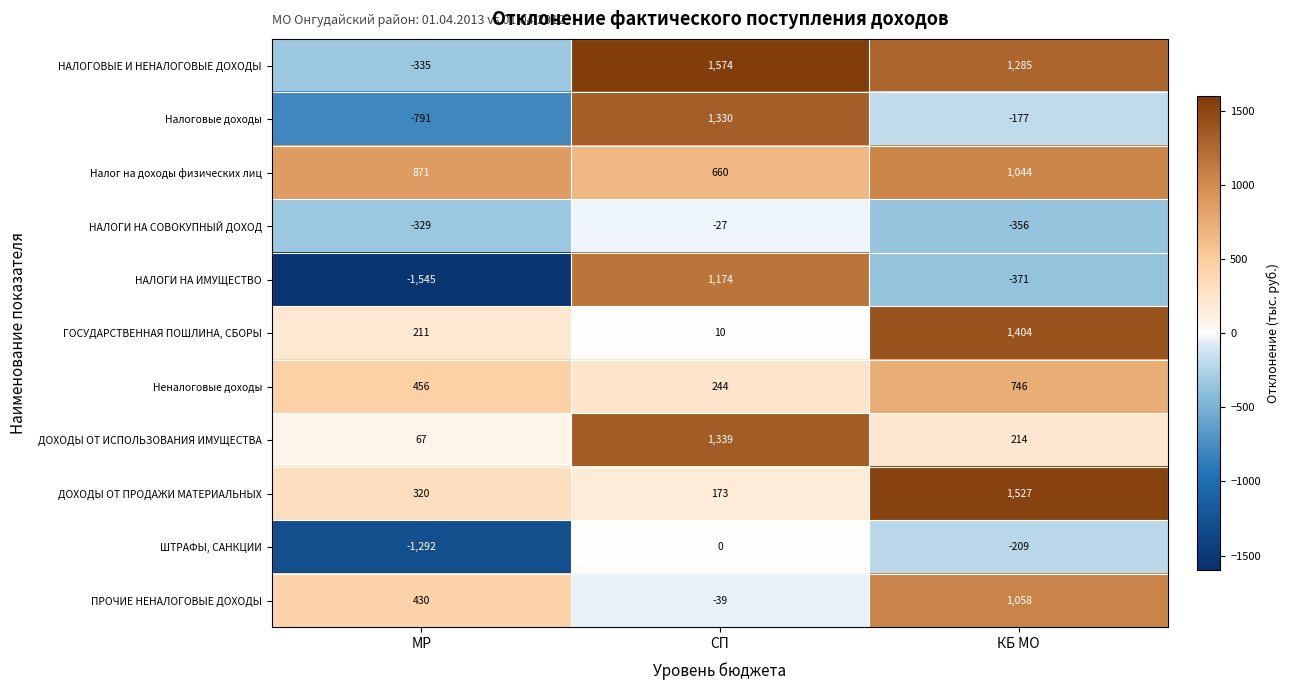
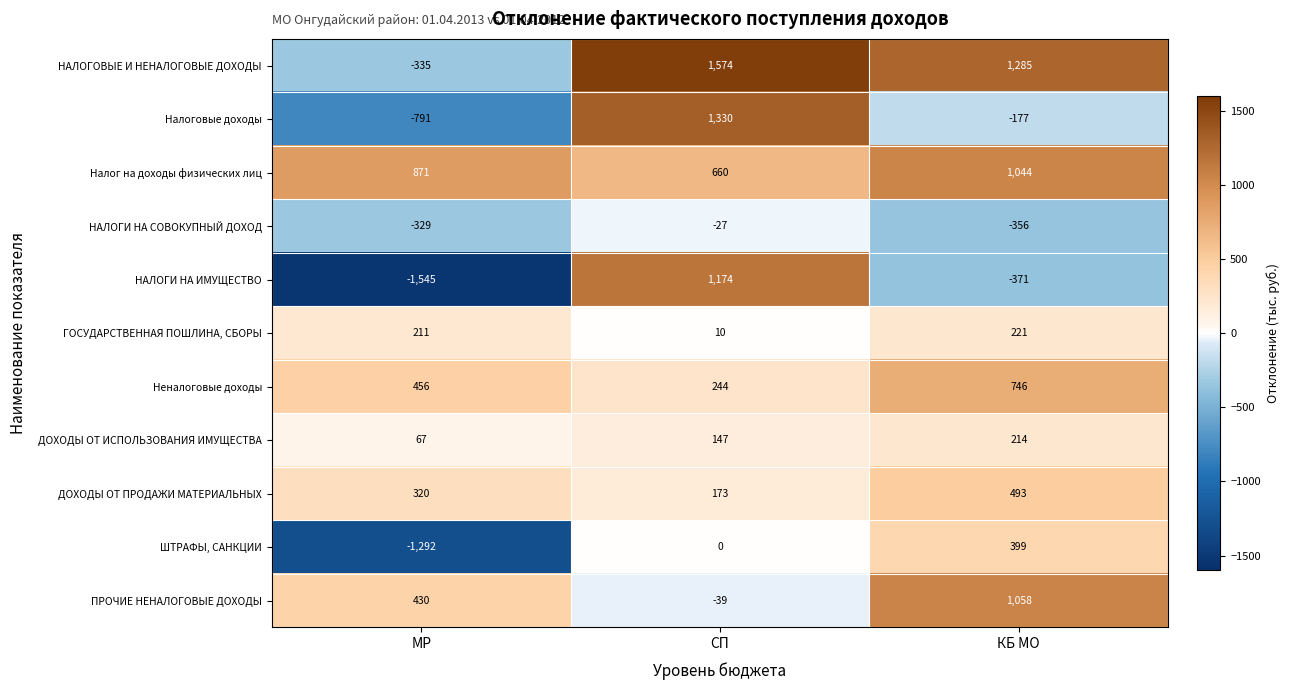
  {
    "НАЛОГОВЫЕ И НЕНАЛОГОВЫЕ ДОХОДЫ": {
      "МР": "-335",
      "СП": "1,574",
      "КБ МО": "1,285"
    },
    "Налоговые доходы": {
      "МР": "-791",
      "СП": "1,330",
      "КБ МО": "-177"
    },
    "Налог на доходы физических лиц": {
      "МР": "871",
      "СП": "660",
      "КБ МО": "1,044"
    },
    "НАЛОГИ НА СОВОКУПНЫЙ ДОХОД": {
      "МР": "-329",
      "СП": "-27",
      "КБ МО": "-356"
    },
    "НАЛОГИ НА ИМУЩЕСТВО": {
      "МР": "-1,545",
      "СП": "1,174",
      "КБ МО": "-371"
    },
    "ГОСУДАРСТВЕННАЯ ПОШЛИНА, СБОРЫ": {
      "МР": "211",
      "СП": "10",
-     "КБ МО": "1,404"
+     "КБ МО": "221"
    },
    "Неналоговые доходы": {
      "МР": "456",
      "СП": "244",
      "КБ МО": "746"
    },
    "ДОХОДЫ ОТ ИСПОЛЬЗОВАНИЯ ИМУЩЕСТВА": {
      "МР": "67",
-     "СП": "1,339",
+     "СП": "147",
      "КБ МО": "214"
    },
    "ДОХОДЫ ОТ ПРОДАЖИ МАТЕРИАЛЬНЫХ": {
      "МР": "320",
      "СП": "173",
-     "КБ МО": "1,527"
+     "КБ МО": "493"
    },
    "ШТРАФЫ, САНКЦИИ": {
      "МР": "-1,292",
      "СП": "0",
-     "КБ МО": "-209"
+     "КБ МО": "399"
    },
    "ПРОЧИЕ НЕНАЛОГОВЫЕ ДОХОДЫ": {
      "МР": "430",
      "СП": "-39",
      "КБ МО": "1,058"
    }
  }
